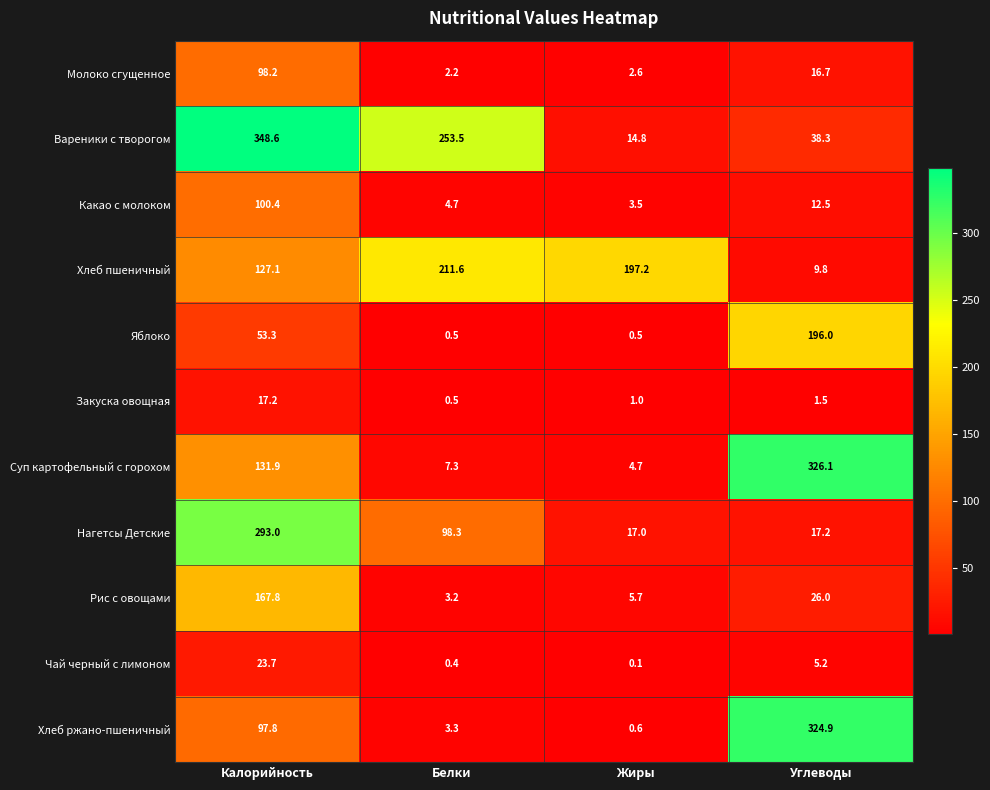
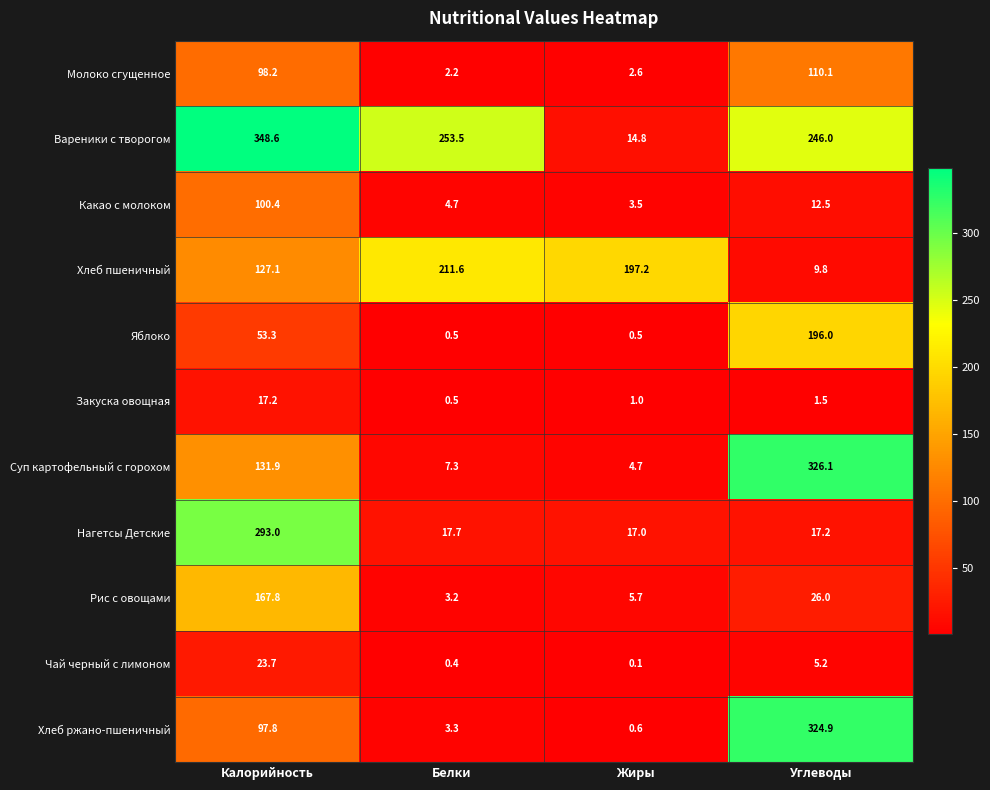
  {
    "Молоко сгущенное": {
      "Калорийность": 98.2,
      "Белки": 2.2,
      "Жиры": 2.6,
-     "Углеводы": 16.7
+     "Углеводы": 110.1
    },
    "Вареники с творогом": {
      "Калорийность": 348.6,
      "Белки": 253.5,
      "Жиры": 14.8,
-     "Углеводы": 38.3
+     "Углеводы": 246.0
    },
    "Какао с молоком": {
      "Калорийность": 100.4,
      "Белки": 4.7,
      "Жиры": 3.5,
      "Углеводы": 12.5
    },
    "Хлеб пшеничный": {
      "Калорийность": 127.1,
      "Белки": 211.6,
      "Жиры": 197.2,
      "Углеводы": 9.8
    },
    "Яблоко": {
      "Калорийность": 53.3,
      "Белки": 0.5,
      "Жиры": 0.5,
      "Углеводы": 196.0
    },
    "Закуска овощная": {
      "Калорийность": 17.2,
      "Белки": 0.5,
      "Жиры": 1.0,
      "Углеводы": 1.5
    },
    "Суп картофельный с горохом": {
      "Калорийность": 131.9,
      "Белки": 7.3,
      "Жиры": 4.7,
      "Углеводы": 326.1
    },
    "Нагетсы Детские": {
      "Калорийность": 293.0,
-     "Белки": 98.3,
+     "Белки": 17.7,
      "Жиры": 17.0,
      "Углеводы": 17.2
    },
    "Рис с овощами": {
      "Калорийность": 167.8,
      "Белки": 3.2,
      "Жиры": 5.7,
      "Углеводы": 26.0
    },
    "Чай черный с лимоном": {
      "Калорийность": 23.7,
      "Белки": 0.4,
      "Жиры": 0.1,
      "Углеводы": 5.2
    },
    "Хлеб ржано-пшеничный": {
      "Калорийность": 97.8,
      "Белки": 3.3,
      "Жиры": 0.6,
      "Углеводы": 324.9
    }
  }
